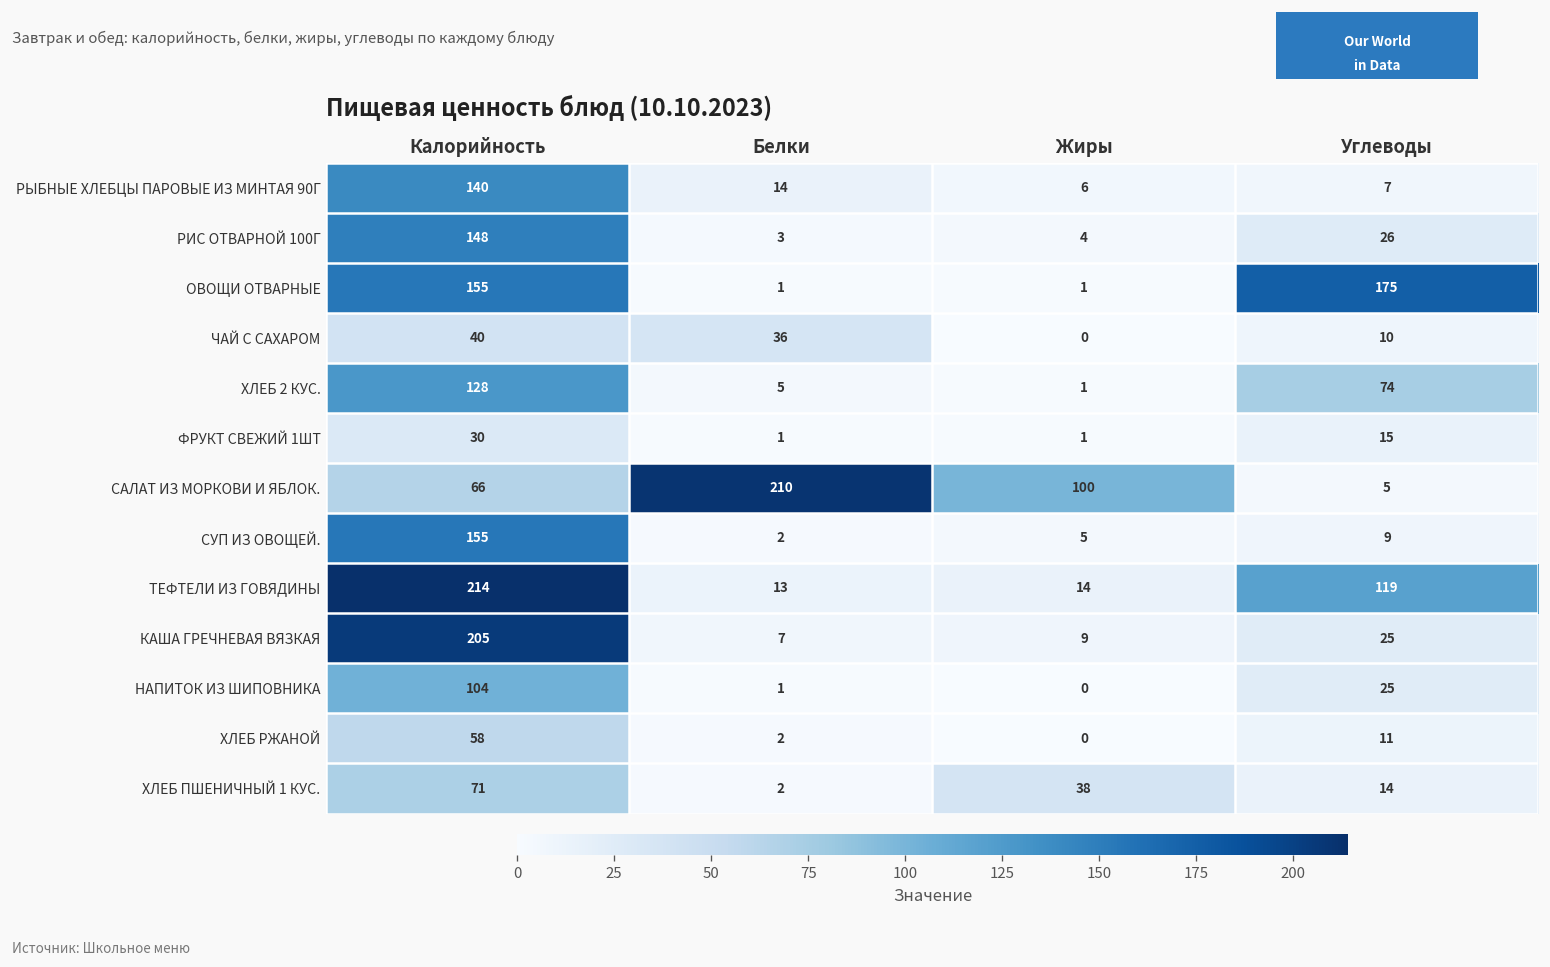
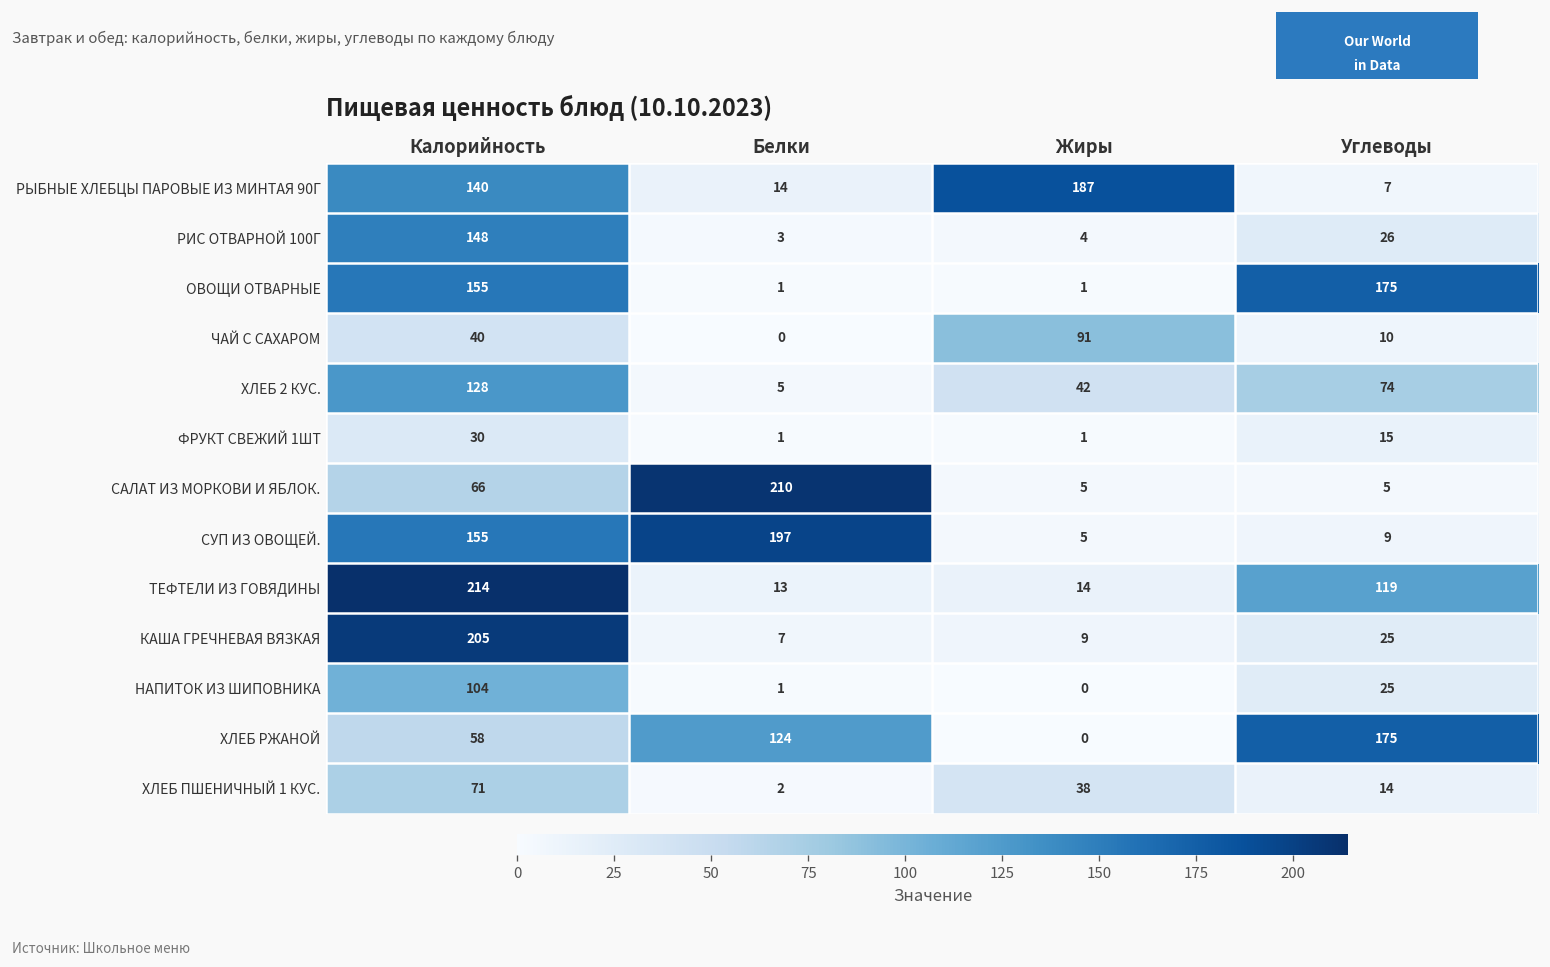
  {
    "РЫБНЫЕ ХЛЕБЦЫ ПАРОВЫЕ ИЗ МИНТАЯ 90Г": {
      "Калорийность": 140,
      "Белки": 14,
-     "Жиры": 6,
+     "Жиры": 187,
      "Углеводы": 7
    },
    "РИС ОТВАРНОЙ 100Г": {
      "Калорийность": 148,
      "Белки": 3,
      "Жиры": 4,
      "Углеводы": 26
    },
    "ОВОЩИ ОТВАРНЫЕ": {
      "Калорийность": 155,
      "Белки": 1,
      "Жиры": 1,
      "Углеводы": 175
    },
    "ЧАЙ С САХАРОМ": {
      "Калорийность": 40,
-     "Белки": 36,
-     "Жиры": 0,
+     "Белки": 0,
+     "Жиры": 91,
      "Углеводы": 10
    },
    "ХЛЕБ 2 КУС.": {
      "Калорийность": 128,
      "Белки": 5,
-     "Жиры": 1,
+     "Жиры": 42,
      "Углеводы": 74
    },
    "ФРУКТ СВЕЖИЙ 1ШТ": {
      "Калорийность": 30,
      "Белки": 1,
      "Жиры": 1,
      "Углеводы": 15
    },
    "САЛАТ ИЗ МОРКОВИ И ЯБЛОК.": {
      "Калорийность": 66,
      "Белки": 210,
-     "Жиры": 100,
+     "Жиры": 5,
      "Углеводы": 5
    },
    "СУП ИЗ ОВОЩЕЙ.": {
      "Калорийность": 155,
-     "Белки": 2,
+     "Белки": 197,
      "Жиры": 5,
      "Углеводы": 9
    },
    "ТЕФТЕЛИ ИЗ ГОВЯДИНЫ": {
      "Калорийность": 214,
      "Белки": 13,
      "Жиры": 14,
      "Углеводы": 119
    },
    "КАША ГРЕЧНЕВАЯ ВЯЗКАЯ": {
      "Калорийность": 205,
      "Белки": 7,
      "Жиры": 9,
      "Углеводы": 25
    },
    "НАПИТОК ИЗ ШИПОВНИКА": {
      "Калорийность": 104,
      "Белки": 1,
      "Жиры": 0,
      "Углеводы": 25
    },
    "ХЛЕБ РЖАНОЙ": {
      "Калорийность": 58,
-     "Белки": 2,
+     "Белки": 124,
      "Жиры": 0,
-     "Углеводы": 11
+     "Углеводы": 175
    },
    "ХЛЕБ ПШЕНИЧНЫЙ 1 КУС.": {
      "Калорийность": 71,
      "Белки": 2,
      "Жиры": 38,
      "Углеводы": 14
    }
  }
